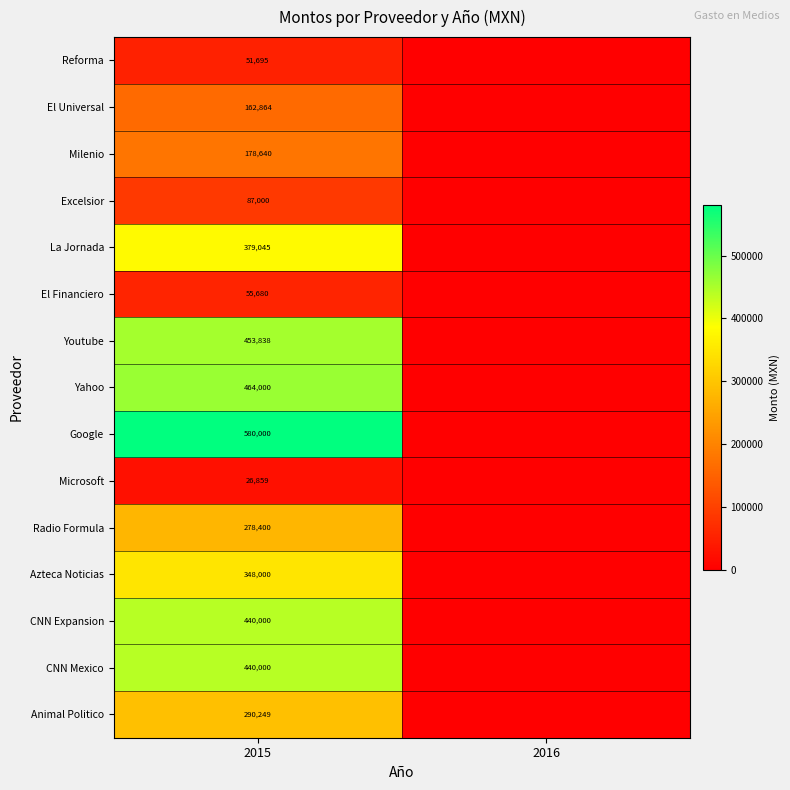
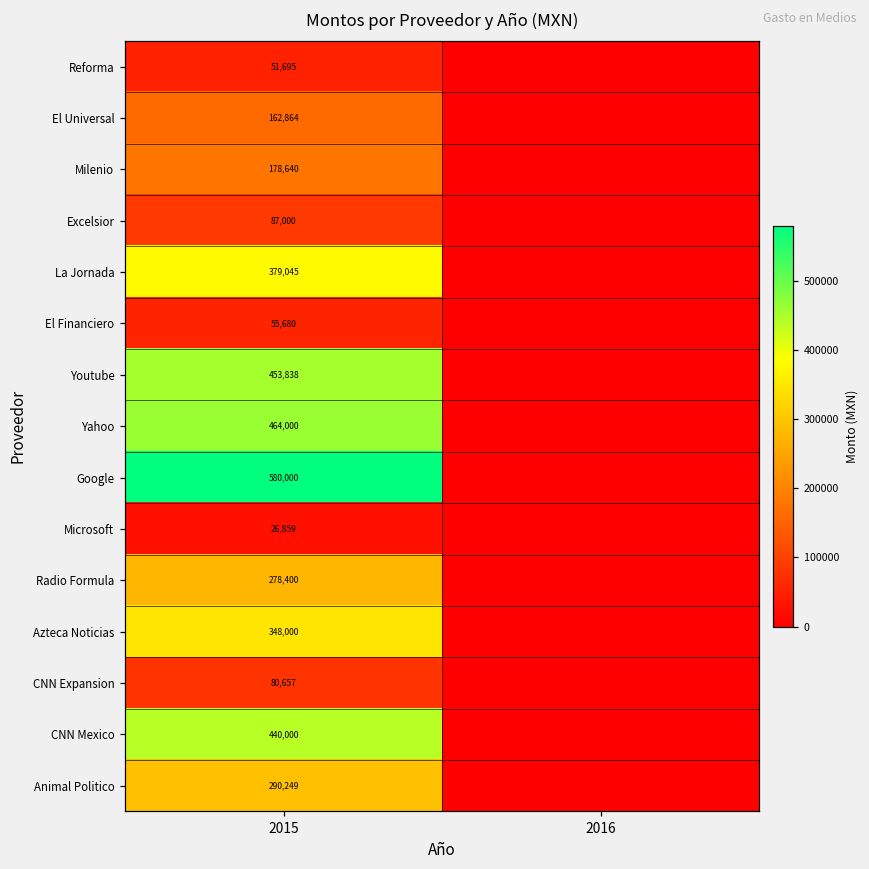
  {
    "Reforma": {
      "2015": "51,695"
    },
    "El Universal": {
      "2015": "162,864"
    },
    "Milenio": {
      "2015": "178,640"
    },
    "Excelsior": {
      "2015": "87,000"
    },
    "La Jornada": {
      "2015": "379,045"
    },
    "El Financiero": {
      "2015": "55,680"
    },
    "Youtube": {
      "2015": "453,838"
    },
    "Yahoo": {
      "2015": "464,000"
    },
    "Google": {
      "2015": "580,000"
    },
    "Microsoft": {
      "2015": "26,859"
    },
    "Radio Formula": {
      "2015": "278,400"
    },
    "Azteca Noticias": {
      "2015": "348,000"
    },
    "CNN Expansion": {
-     "2015": "440,000"
+     "2015": "80,657"
    },
    "CNN Mexico": {
      "2015": "440,000"
    },
    "Animal Politico": {
      "2015": "290,249"
    }
  }
